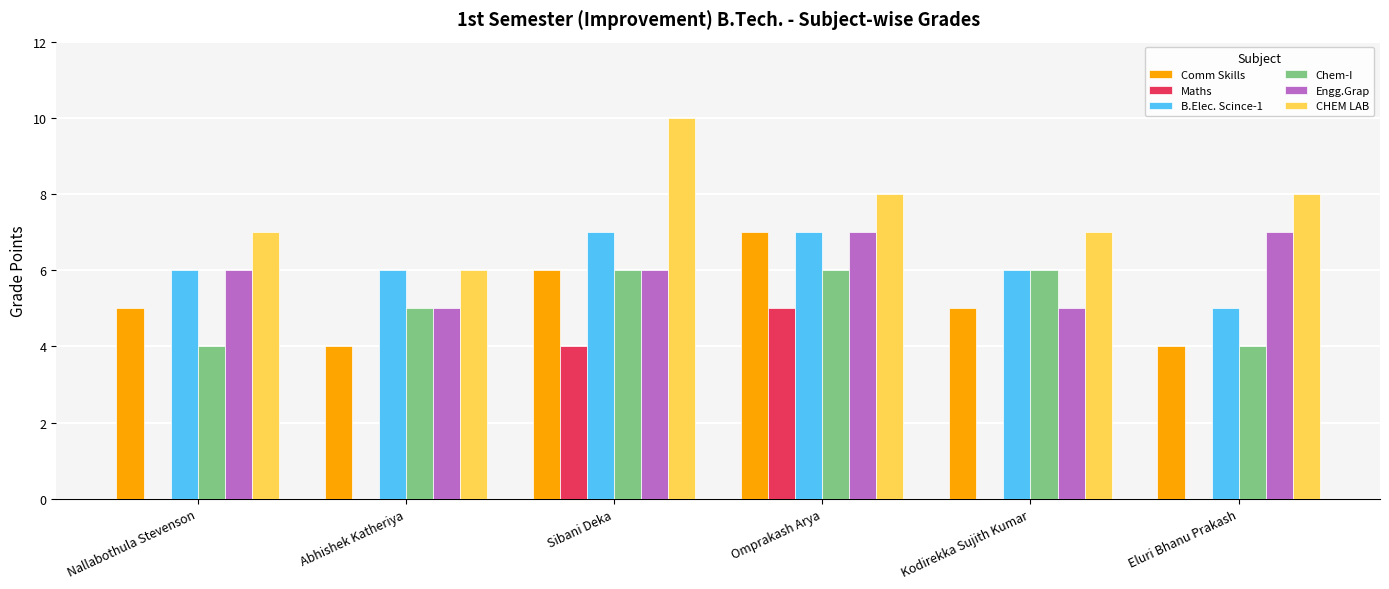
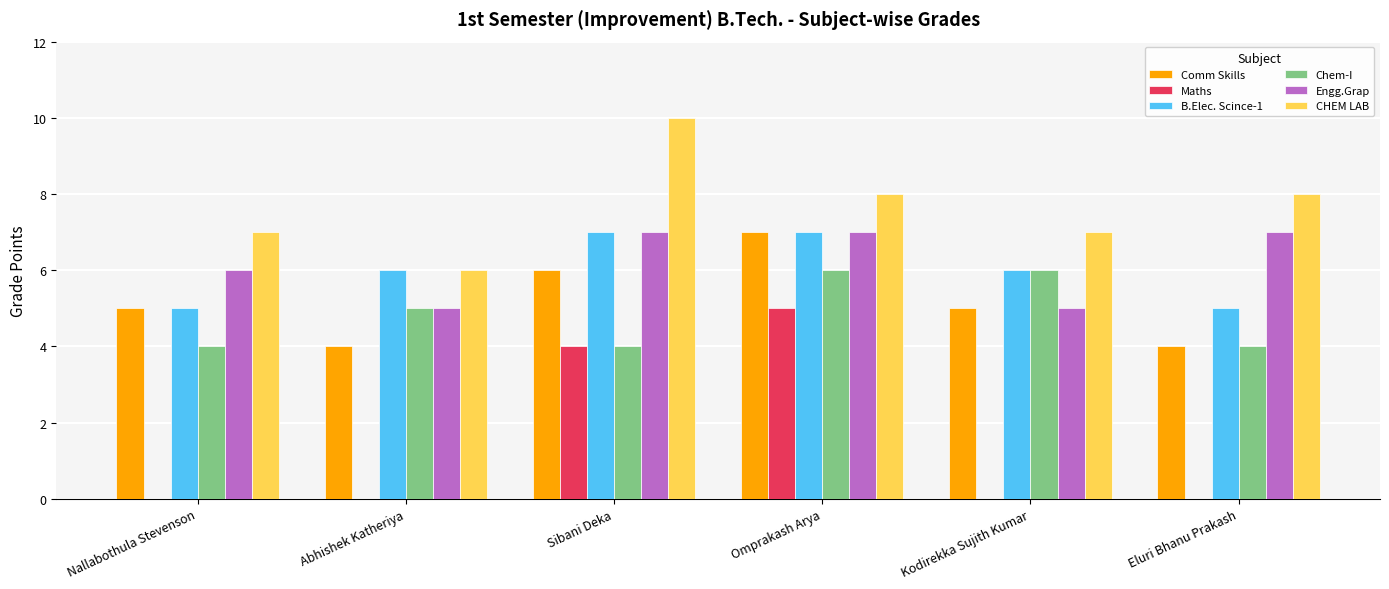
  {
    "Comm Skills": {
      "Nallabothula Stevenson": 5,
      "Abhishek Katheriya": 4,
      "Sibani Deka": 6,
      "Omprakash Arya": 7,
      "Kodirekka Sujith Kumar": 5,
      "Eluri Bhanu Prakash": 4
    },
    "Maths": {
      "Nallabothula Stevenson": 0,
      "Abhishek Katheriya": 0,
      "Sibani Deka": 4,
      "Omprakash Arya": 5,
      "Kodirekka Sujith Kumar": 0,
      "Eluri Bhanu Prakash": 0
    },
    "B.Elec. Scince-1": {
-     "Nallabothula Stevenson": 6,
+     "Nallabothula Stevenson": 5,
      "Abhishek Katheriya": 6,
      "Sibani Deka": 7,
      "Omprakash Arya": 7,
      "Kodirekka Sujith Kumar": 6,
      "Eluri Bhanu Prakash": 5
    },
    "Chem-I": {
      "Nallabothula Stevenson": 4,
      "Abhishek Katheriya": 5,
-     "Sibani Deka": 6,
+     "Sibani Deka": 4,
      "Omprakash Arya": 6,
      "Kodirekka Sujith Kumar": 6,
      "Eluri Bhanu Prakash": 4
    },
    "Engg.Grap": {
      "Nallabothula Stevenson": 6,
      "Abhishek Katheriya": 5,
-     "Sibani Deka": 6,
+     "Sibani Deka": 7,
      "Omprakash Arya": 7,
      "Kodirekka Sujith Kumar": 5,
      "Eluri Bhanu Prakash": 7
    },
    "CHEM LAB": {
      "Nallabothula Stevenson": 7,
      "Abhishek Katheriya": 6,
      "Sibani Deka": 10,
      "Omprakash Arya": 8,
      "Kodirekka Sujith Kumar": 7,
      "Eluri Bhanu Prakash": 8
    }
  }
